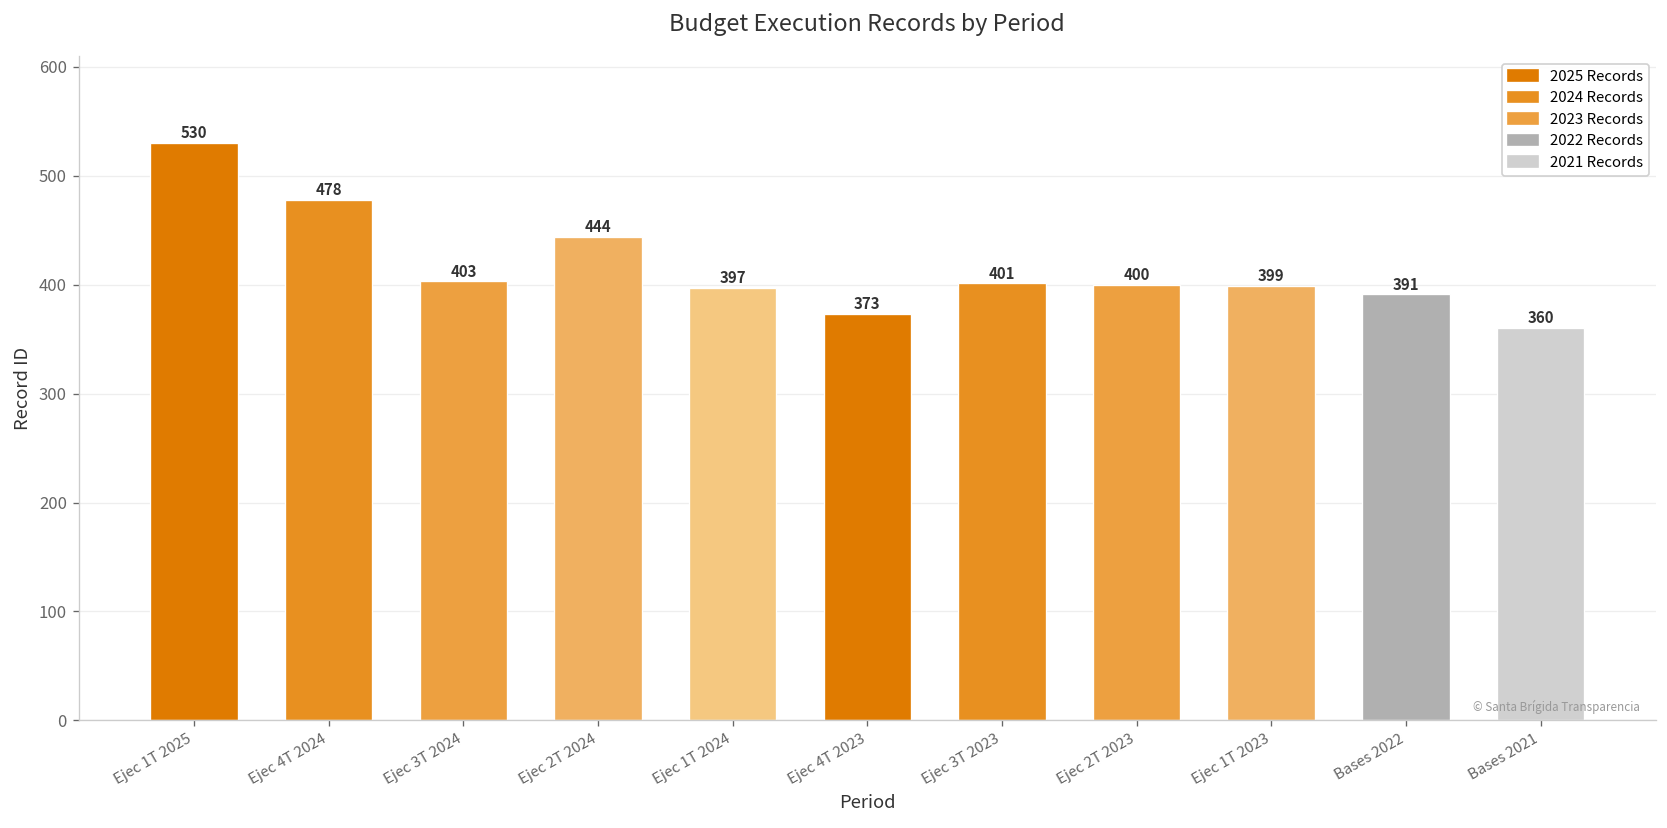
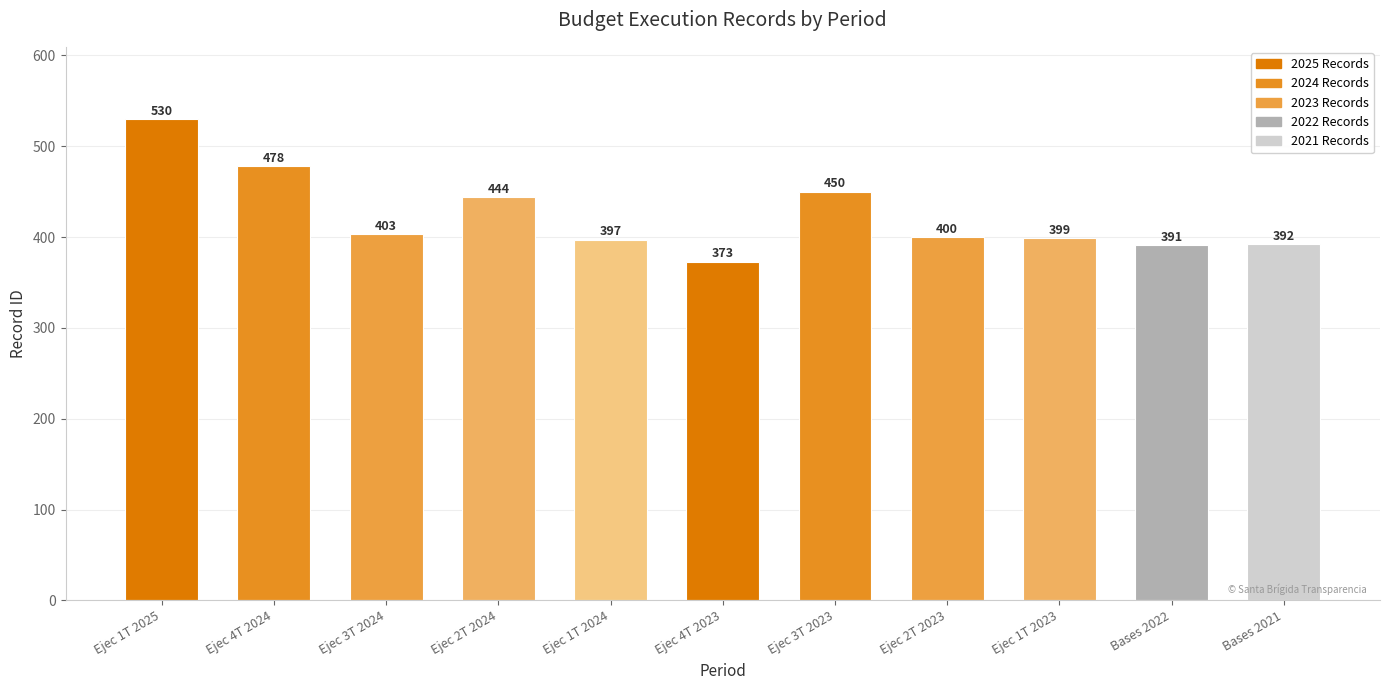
  {
    "Ejec 1T 2025": 530,
    "Ejec 4T 2024": 478,
    "Ejec 3T 2024": 403,
    "Ejec 2T 2024": 444,
    "Ejec 1T 2024": 397,
    "Ejec 4T 2023": 373,
-   "Ejec 3T 2023": 401,
+   "Ejec 3T 2023": 450,
    "Ejec 2T 2023": 400,
    "Ejec 1T 2023": 399,
    "Bases 2022": 391,
-   "Bases 2021": 360
+   "Bases 2021": 392
  }
